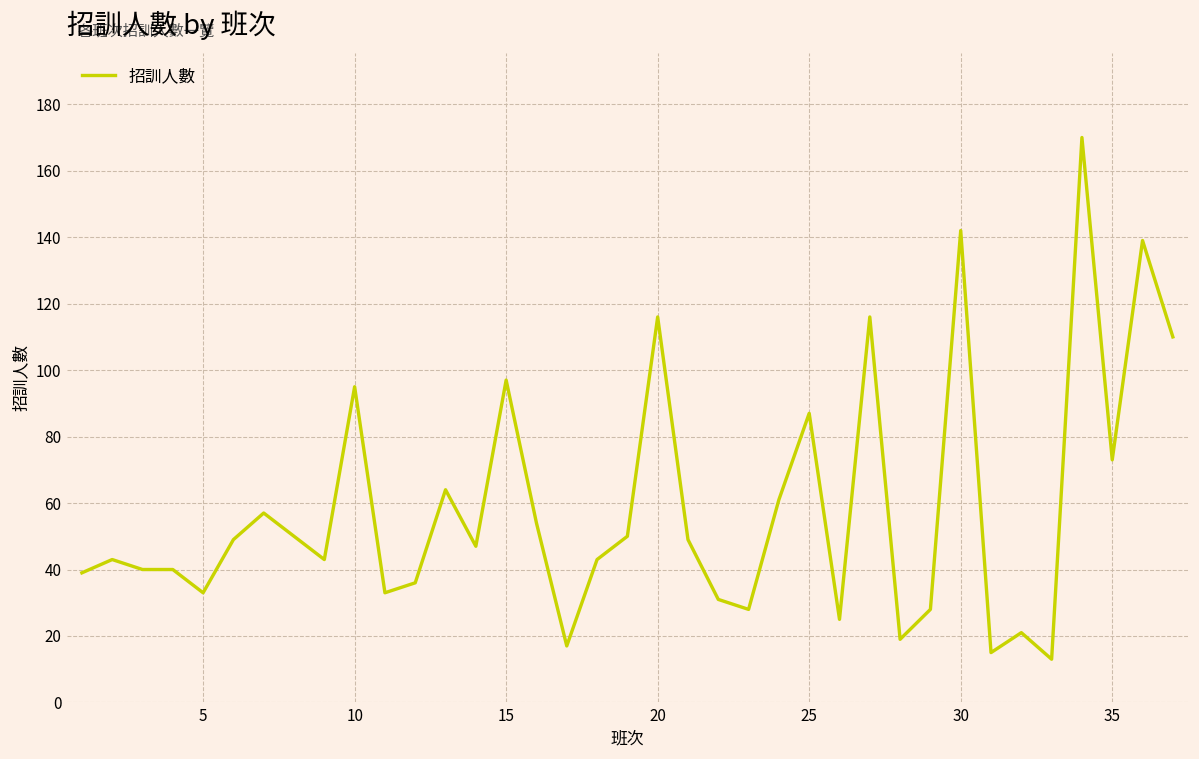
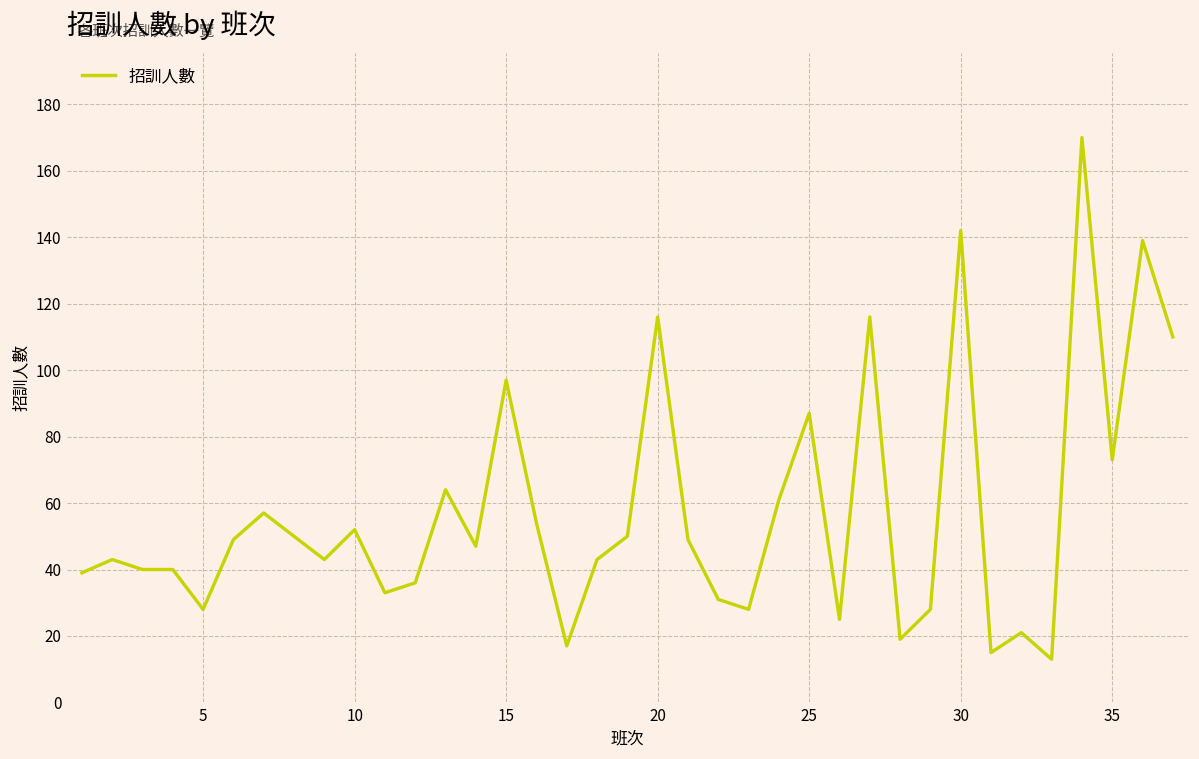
  {
-   "5": 33,
-   "10": 95,
+   "5": 28,
+   "10": 52,
    "15": 97,
    "20": 116,
    "25": 87,
    "30": 142,
    "35": 73
  }
